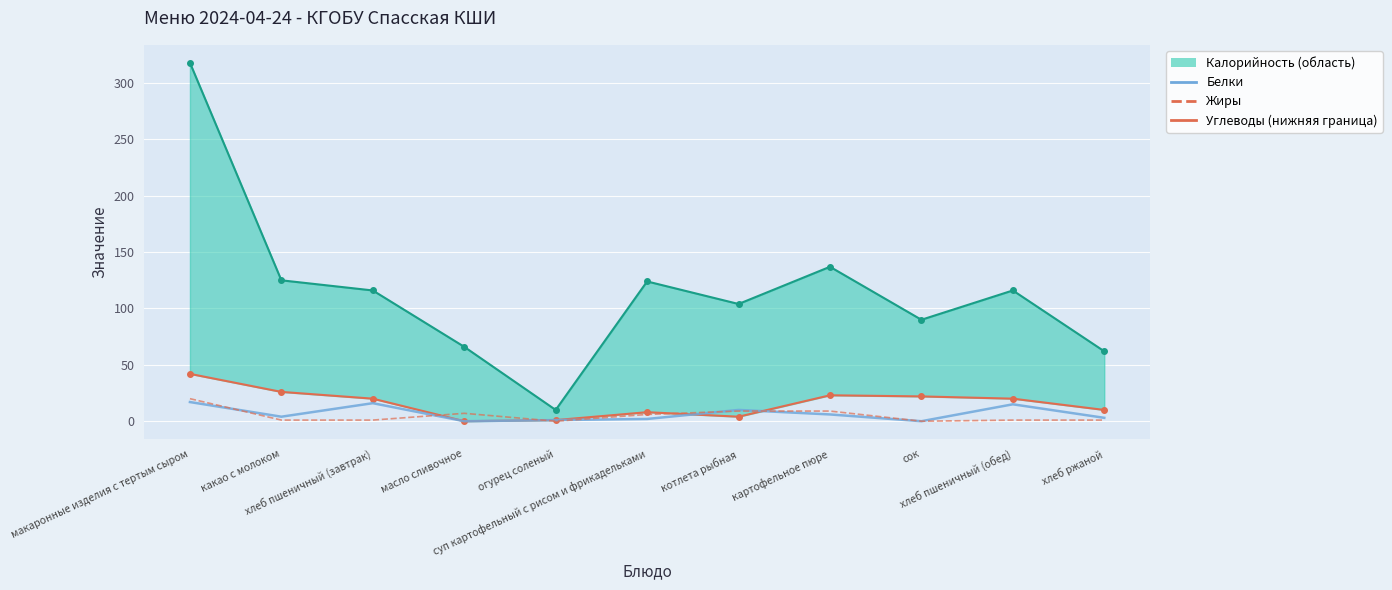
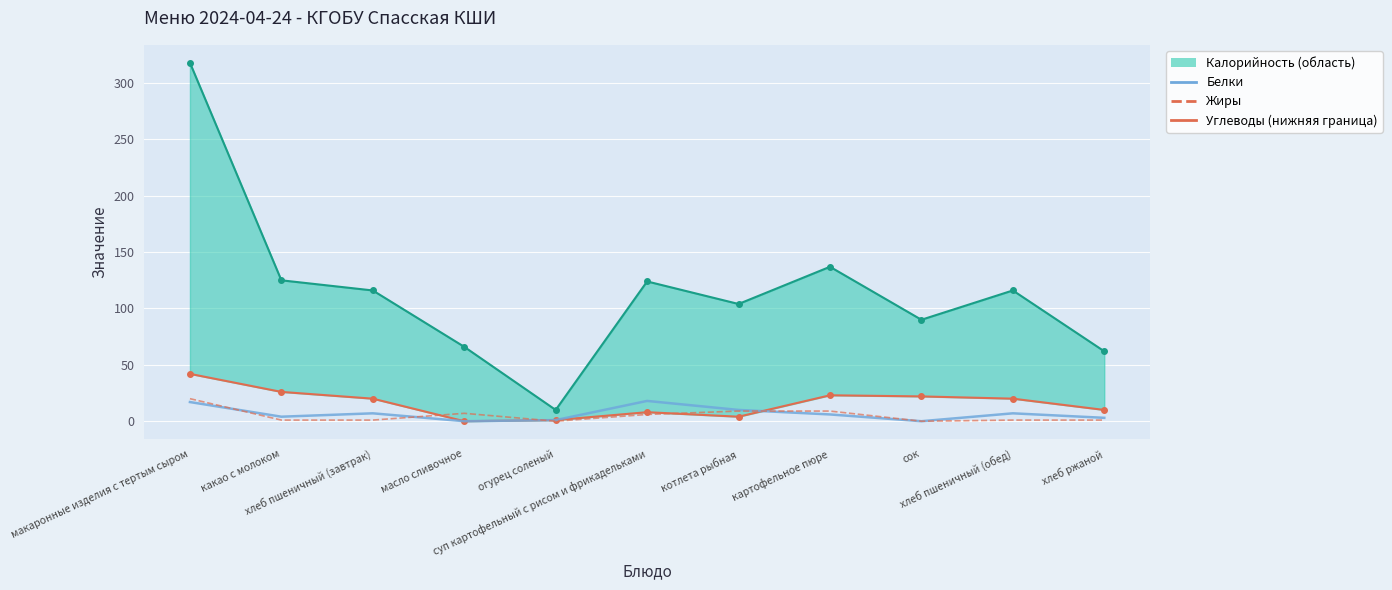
  {
    "Белки": {
      "макаронные изделия с тертым сыром": 17,
      "какао с молоком": 4,
-     "хлеб пшеничный (завтрак)": 16,
-     "суп картофельный с рисом и фрикадельками": 2,
+     "хлеб пшеничный (завтрак)": 7,
+     "суп картофельный с рисом и фрикадельками": 18,
      "картофельное пюре": 6,
-     "хлеб пшеничный (обед)": 15
+     "хлеб пшеничный (обед)": 7
    }
  }
